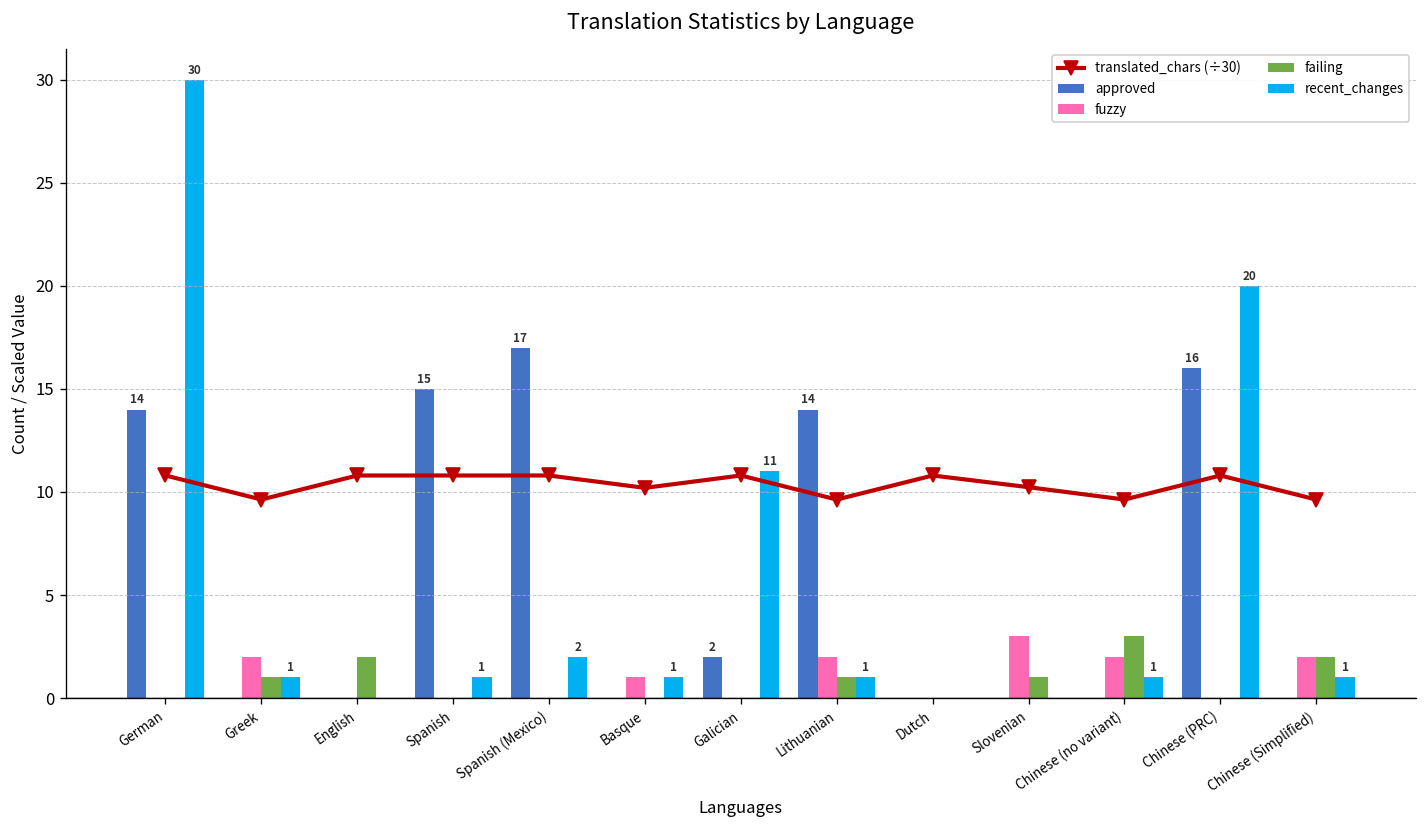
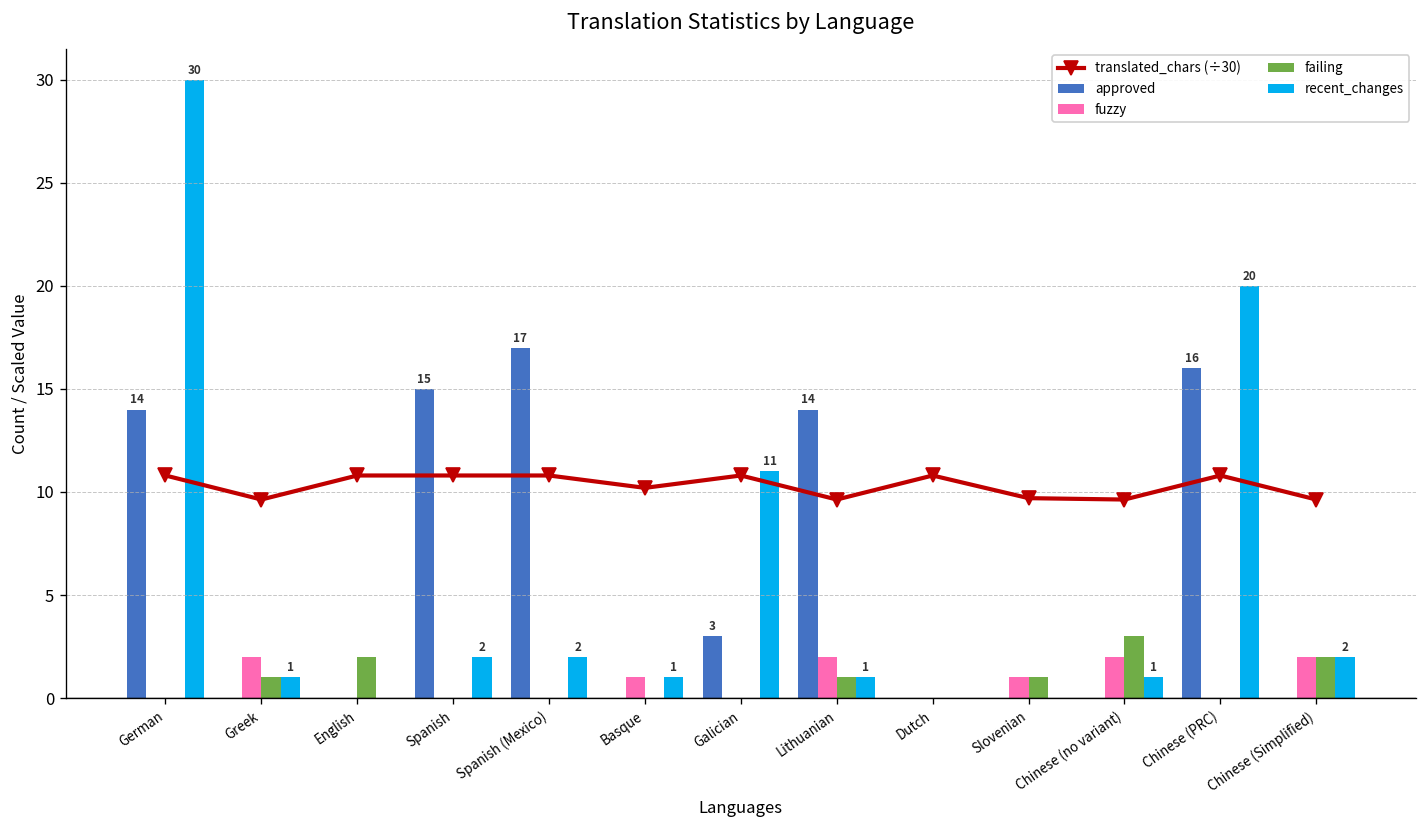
  {
    "approved": {
      "German": 14,
      "Spanish": 15,
      "Spanish (Mexico)": 17,
-     "Galician": 2,
+     "Galician": 3,
      "Lithuanian": 14,
      "Chinese (PRC)": 16
    },
    "translated_chars (÷30)": {
      "German": 10.8,
      "Greek": 9.6,
      "English": 10.8,
      "Spanish": 10.8,
      "Spanish (Mexico)": 10.8,
      "Basque": 10.2,
      "Lithuanian": 9.6,
      "Dutch": 10.8,
-     "Slovenian": 10.2,
+     "Slovenian": 9.7,
      "Chinese (no variant)": 9.6,
      "Chinese (PRC)": 10.8,
      "Chinese (Simplified)": 9.6
    },
    "fuzzy": {
      "German": 0,
      "Greek": 2,
      "English": 0,
      "Spanish": 0,
      "Spanish (Mexico)": 0,
      "Galician": 0,
      "Lithuanian": 2,
      "Dutch": 0,
-     "Slovenian": 3,
+     "Slovenian": 1,
      "Chinese (no variant)": 2,
      "Chinese (PRC)": 0,
      "Chinese (Simplified)": 2
    },
    "failing": {
      "German": 0.0,
      "English": 2.0,
      "Spanish": 0.0,
      "Spanish (Mexico)": 0.0,
      "Basque": 0.0,
      "Galician": 0.0,
      "Dutch": 0.0,
      "Slovenian": 1.0,
      "Chinese (no variant)": 3.0,
      "Chinese (PRC)": 0.0,
      "Chinese (Simplified)": 2.0
    },
    "recent_changes": {
      "German": 30,
      "Greek": 1,
-     "Spanish": 1,
+     "Spanish": 2,
      "Spanish (Mexico)": 2,
      "Basque": 1,
      "Galician": 11,
      "Lithuanian": 1,
      "Chinese (no variant)": 1,
      "Chinese (PRC)": 20,
-     "Chinese (Simplified)": 1
+     "Chinese (Simplified)": 2
    }
  }
